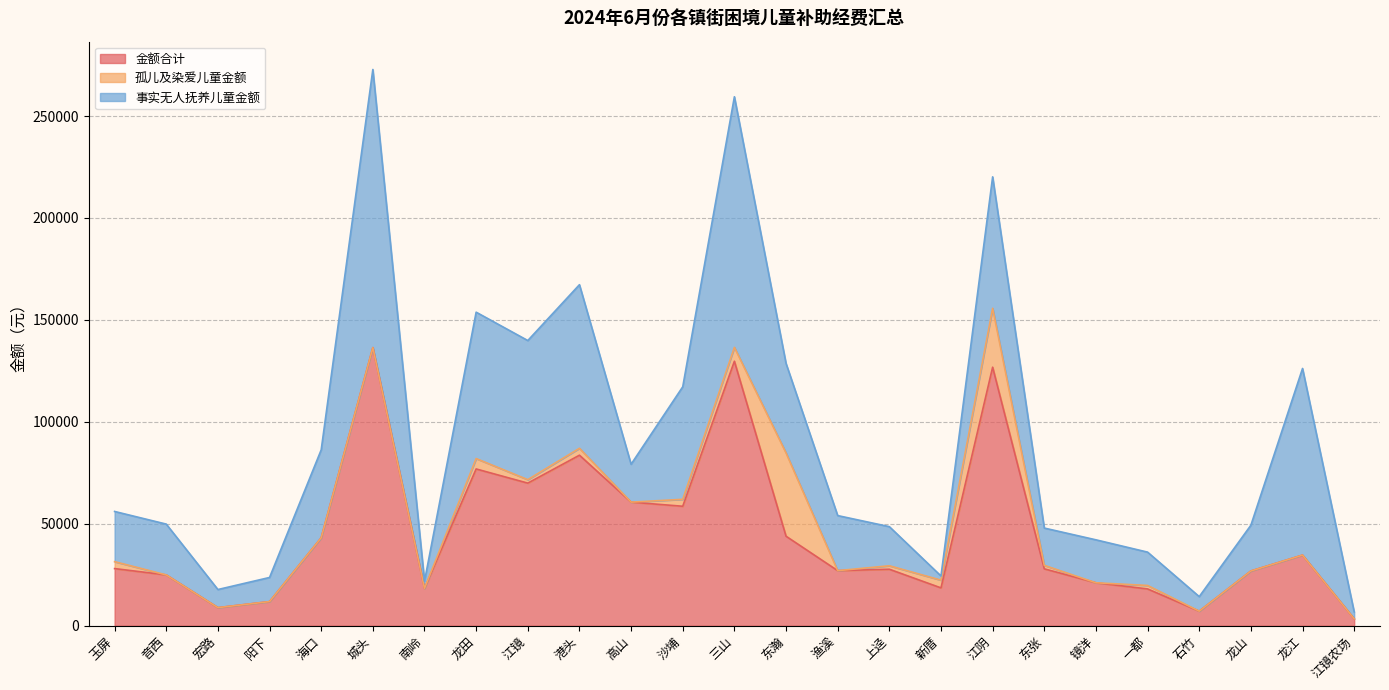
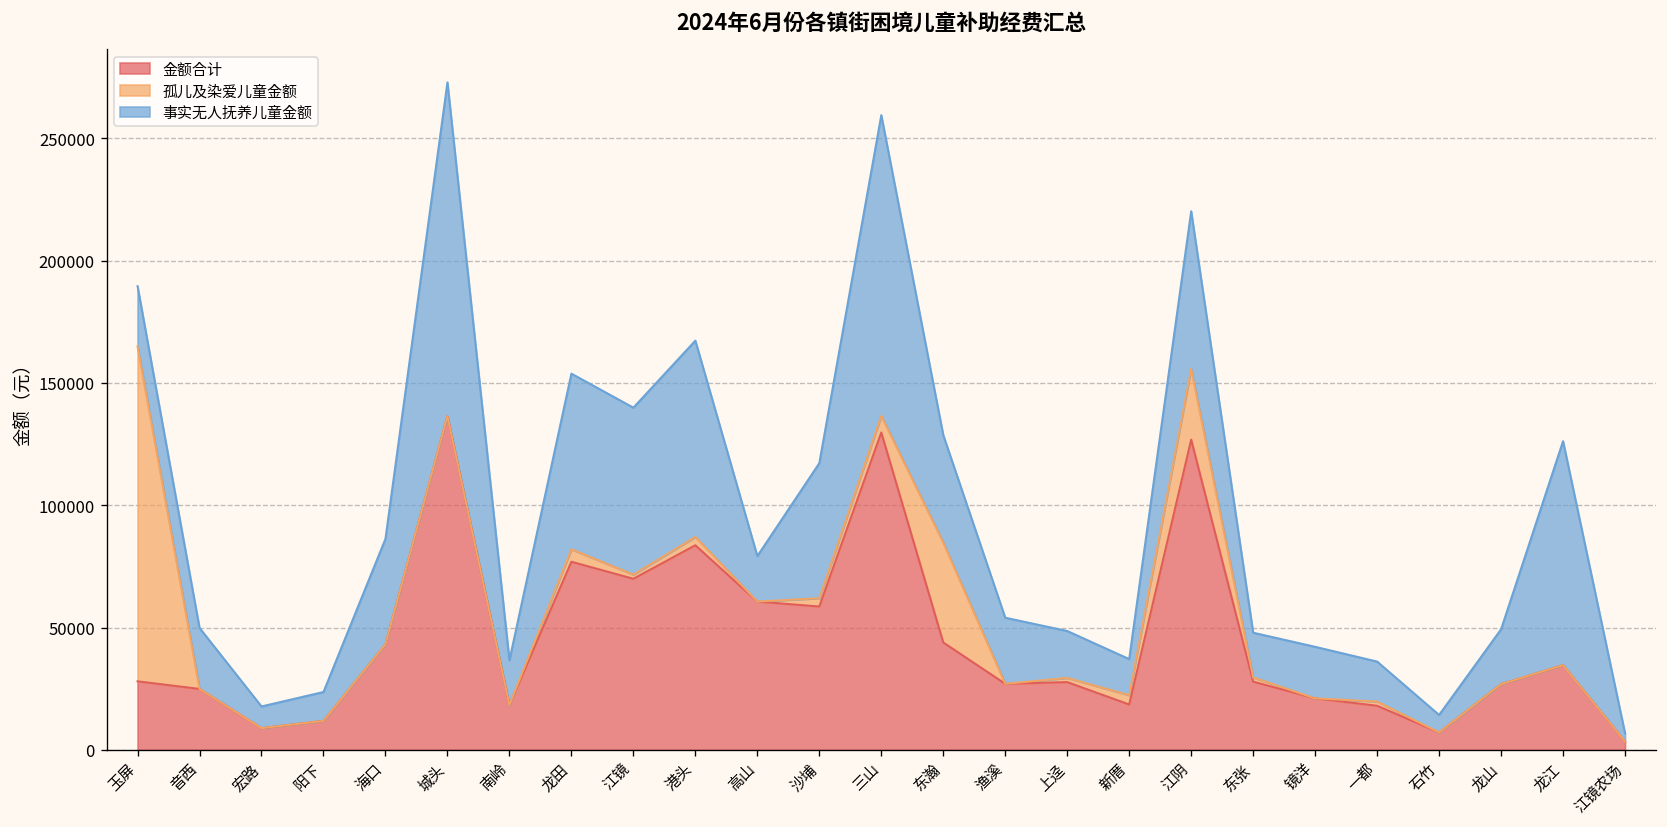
  {
    "金额合计": {
      "玉屏": 28000,
      "龙田": 77000,
      "江镜": 70000,
      "港头": 84000,
      "沙埔": 59000,
      "三山": 130000,
      "东瀚": 44000,
      "上迳": 28000,
      "新厝": 19000,
      "江阴": 127000,
      "东张": 28000,
      "一都": 18000
    },
    "孤儿及染爱儿童金额": {
-     "玉屏": 3000,
+     "玉屏": 137000,
      "龙田": 5000,
      "江镜": 2000,
      "港头": 3000,
      "沙埔": 3000,
      "三山": 7000,
      "东瀚": 41000,
      "上迳": 2000,
      "新厝": 4000,
      "江阴": 29000,
      "东张": 2000,
      "一都": 2000
    },
    "事实无人抚养儿童金额": {
      "玉屏": 25000,
      "音西": 25000,
      "宏路": 9000,
      "阳下": 12000,
      "海口": 43000,
      "城头": 136000,
-     "南岭": 4000,
+     "南岭": 18000,
      "龙田": 72000,
      "江镜": 68000,
      "港头": 80000,
      "高山": 19000,
      "沙埔": 55000,
      "三山": 123000,
      "东瀚": 44000,
      "渔溪": 27000,
      "上迳": 19000,
-     "新厝": 2000,
+     "新厝": 15000,
      "江阴": 64000,
      "东张": 18000,
      "镜洋": 21000,
      "一都": 16000,
      "石竹": 7000,
      "龙山": 22000,
      "龙江": 92000,
      "江镜农场": 3000
    }
  }
